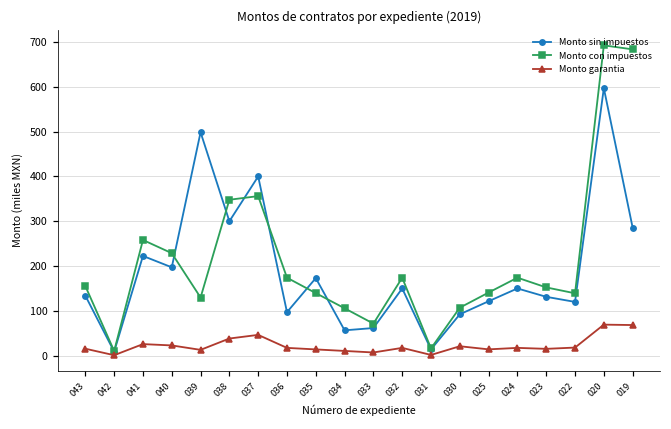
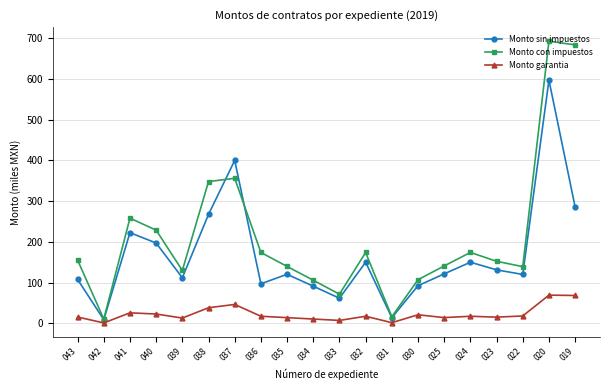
  {
    "Monto sin impuestos": {
-     "043": 130,
+     "043": 110,
      "041": 220,
      "040": 200,
-     "039": 500,
-     "038": 300,
+     "039": 110,
+     "038": 270,
      "037": 400,
      "036": 100,
-     "035": 170,
-     "034": 60,
+     "035": 120,
+     "034": 90,
      "033": 60,
      "032": 150,
      "030": 90,
      "025": 120,
      "024": 150,
      "023": 130,
      "022": 120,
      "020": 600,
      "019": 290
    },
    "Monto con impuestos": {
      "043": 160,
      "041": 260,
      "040": 230,
      "039": 130,
      "038": 350,
      "037": 360,
      "036": 170,
      "035": 140,
      "034": 110,
      "033": 70,
      "032": 170,
      "030": 110,
      "025": 140,
      "024": 170,
      "023": 150,
      "022": 140,
      "020": 690,
      "019": 680
    },
    "Monto garantia": {
      "043": 20,
      "042": 0,
      "041": 30,
      "040": 20,
      "039": 10,
      "038": 40,
      "037": 50,
      "036": 20,
      "035": 10,
      "034": 10,
      "033": 10,
      "032": 20,
      "031": 0,
      "030": 20,
      "025": 10,
      "024": 20,
      "023": 20,
      "022": 20,
      "020": 70,
      "019": 70
    }
  }
